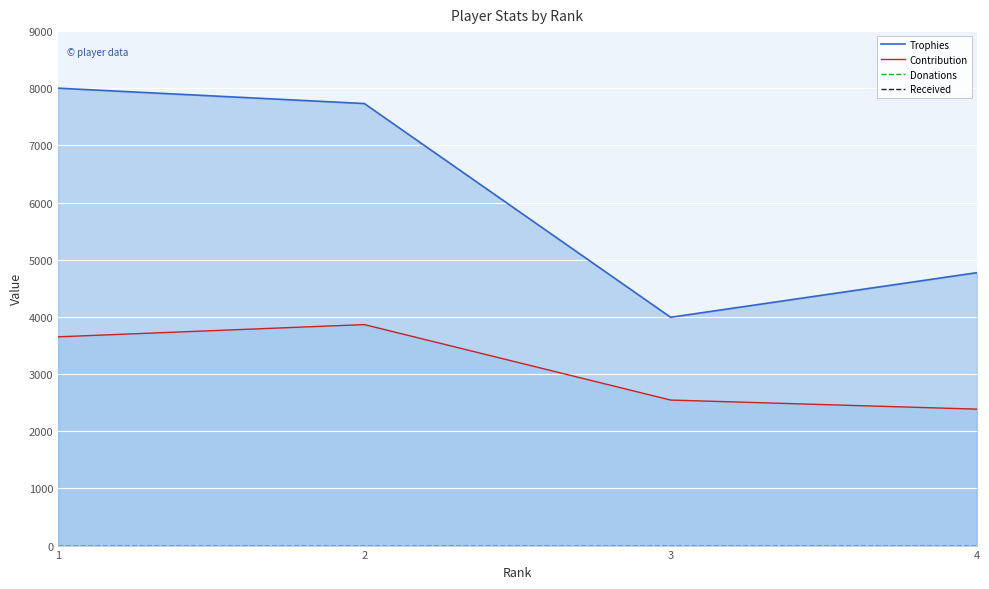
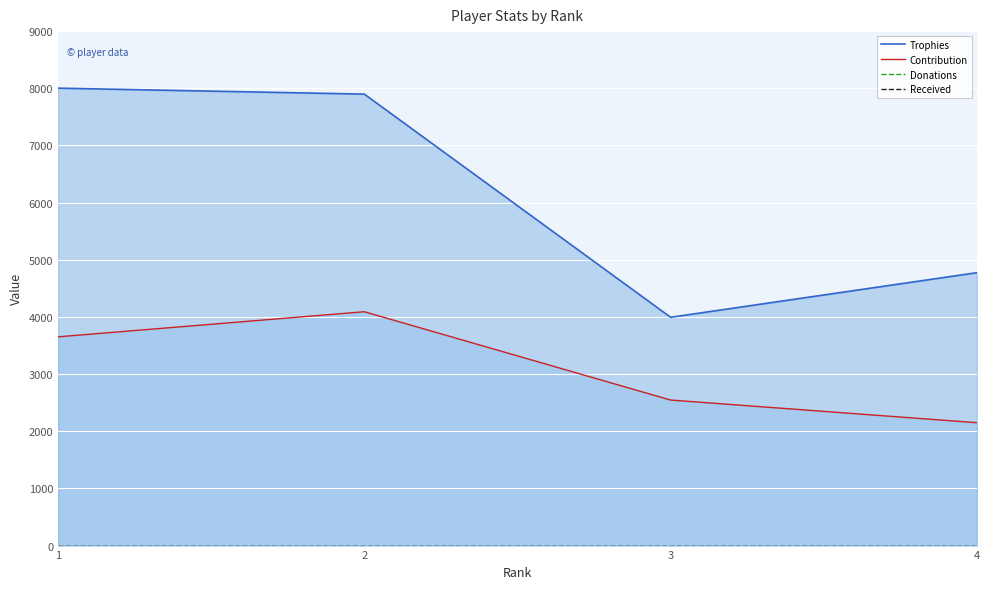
  {
    "Trophies": {
      "1": 8000,
-     "2": 7700,
+     "2": 7900,
      "3": 4000,
      "4": 4800
    },
    "Contribution": {
      "1": 3700,
-     "2": 3900,
+     "2": 4100,
      "3": 2500,
-     "4": 2400
+     "4": 2200
    },
    "Received": {
      "1": 0,
      "2": 0,
      "3": 0,
      "4": 0
    }
  }
